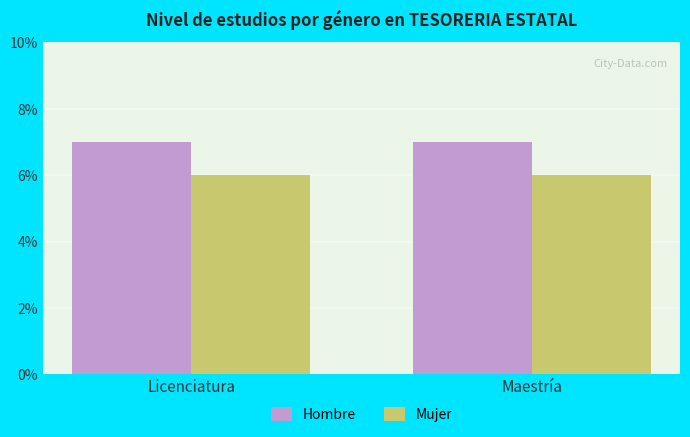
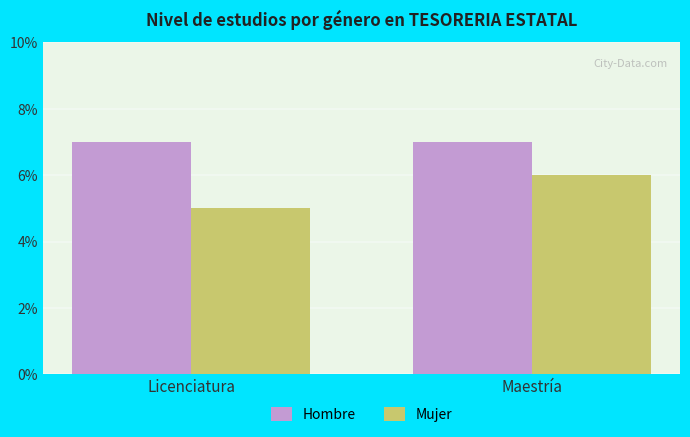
  {
    "Hombre": {
      "Licenciatura": "7%",
      "Maestría": "7%"
    },
    "Mujer": {
-     "Licenciatura": "6%",
+     "Licenciatura": "5%",
      "Maestría": "6%"
    }
  }
